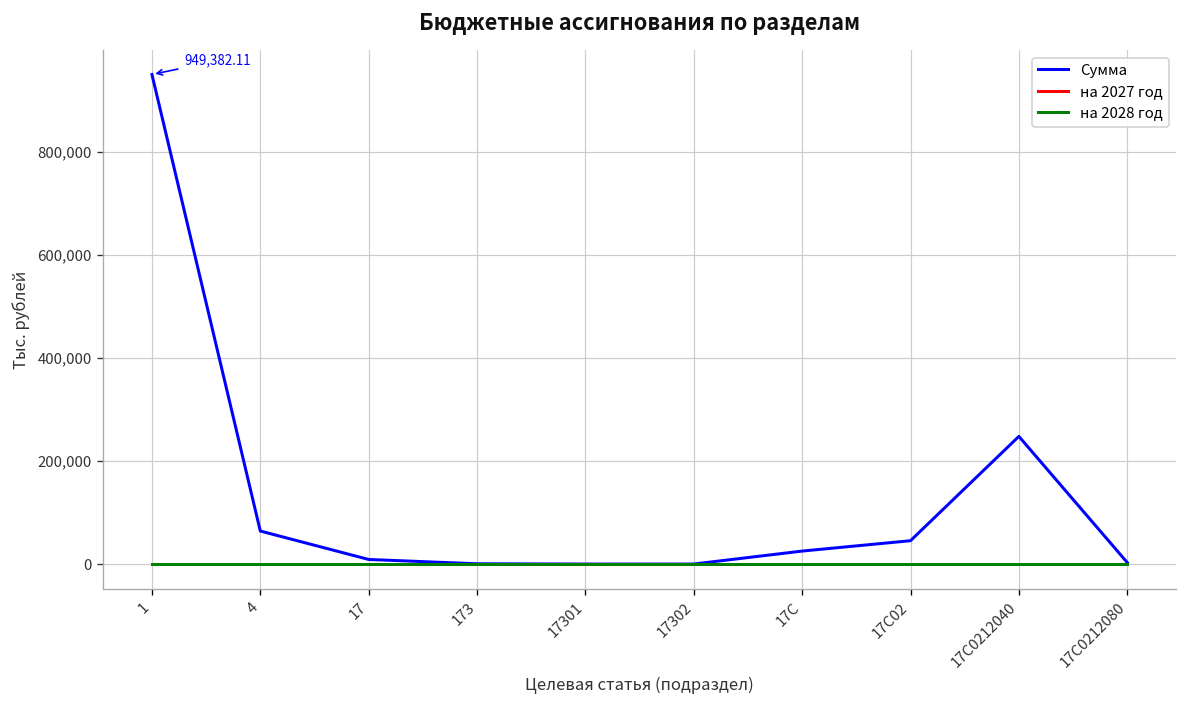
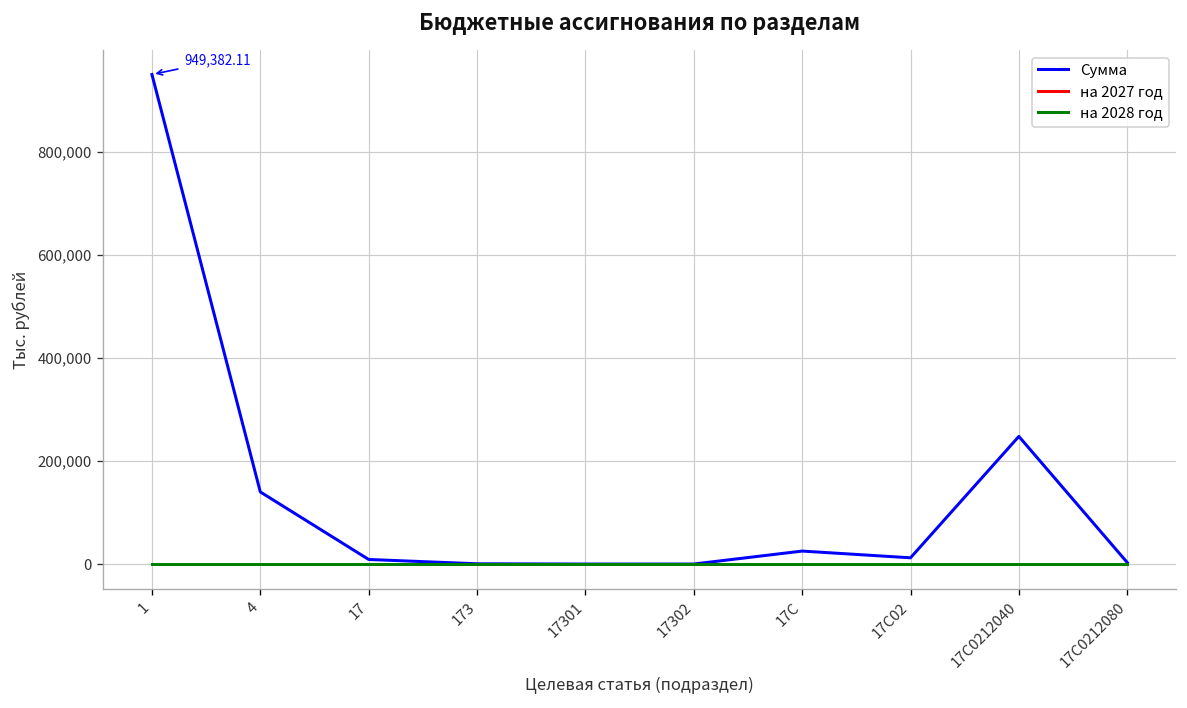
  {
    "Сумма": {
-     "4": "60,000",
+     "4": "140,000",
      "17": "10,000",
      "17С": "30,000",
-     "17С02": "50,000",
+     "17С02": "10,000",
      "17С0212040": "250,000"
    },
    "на 2028 год": {
      "1": "0",
      "4": "0",
      "17": "0",
      "17С": "0",
      "17С02": "0",
      "17С0212040": "0"
    }
  }
